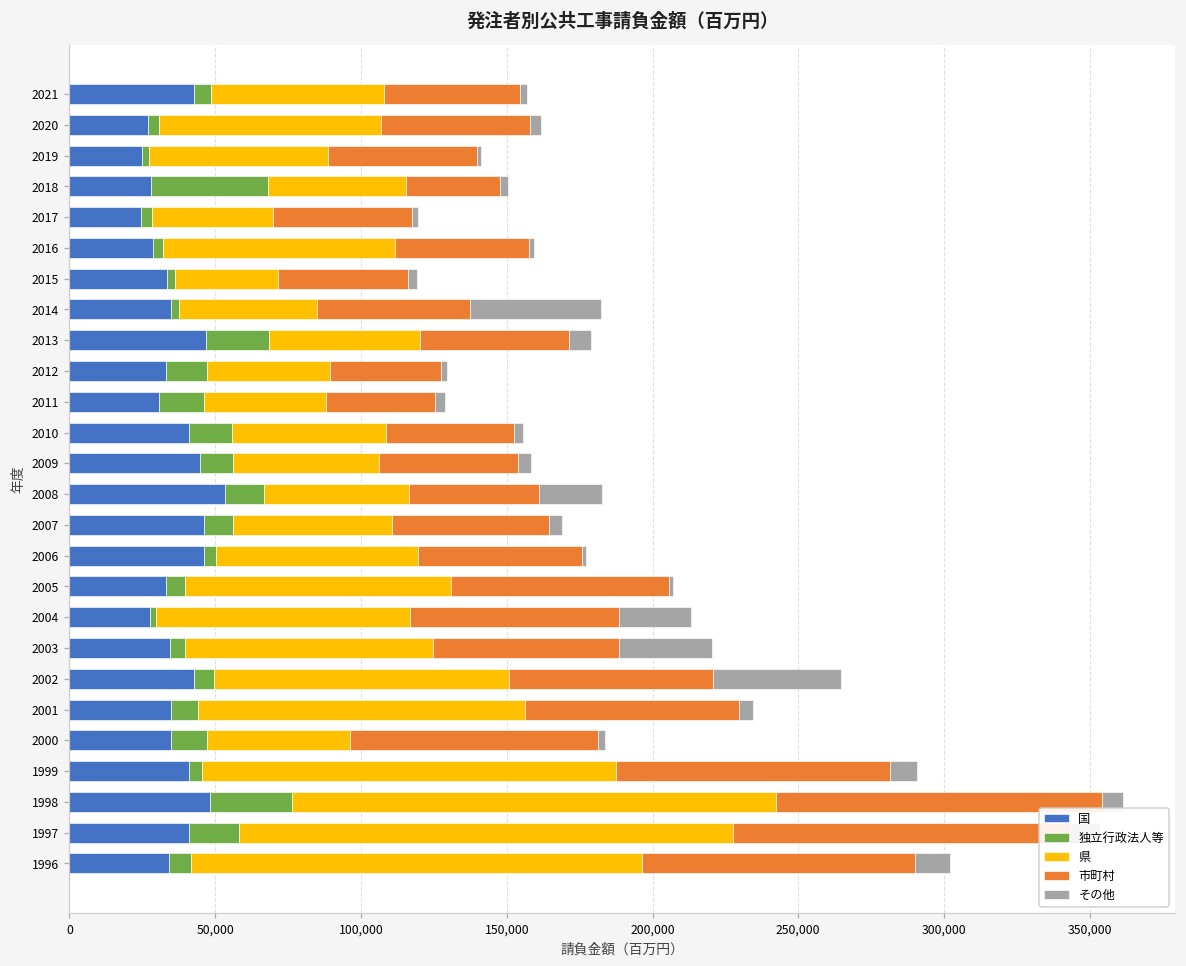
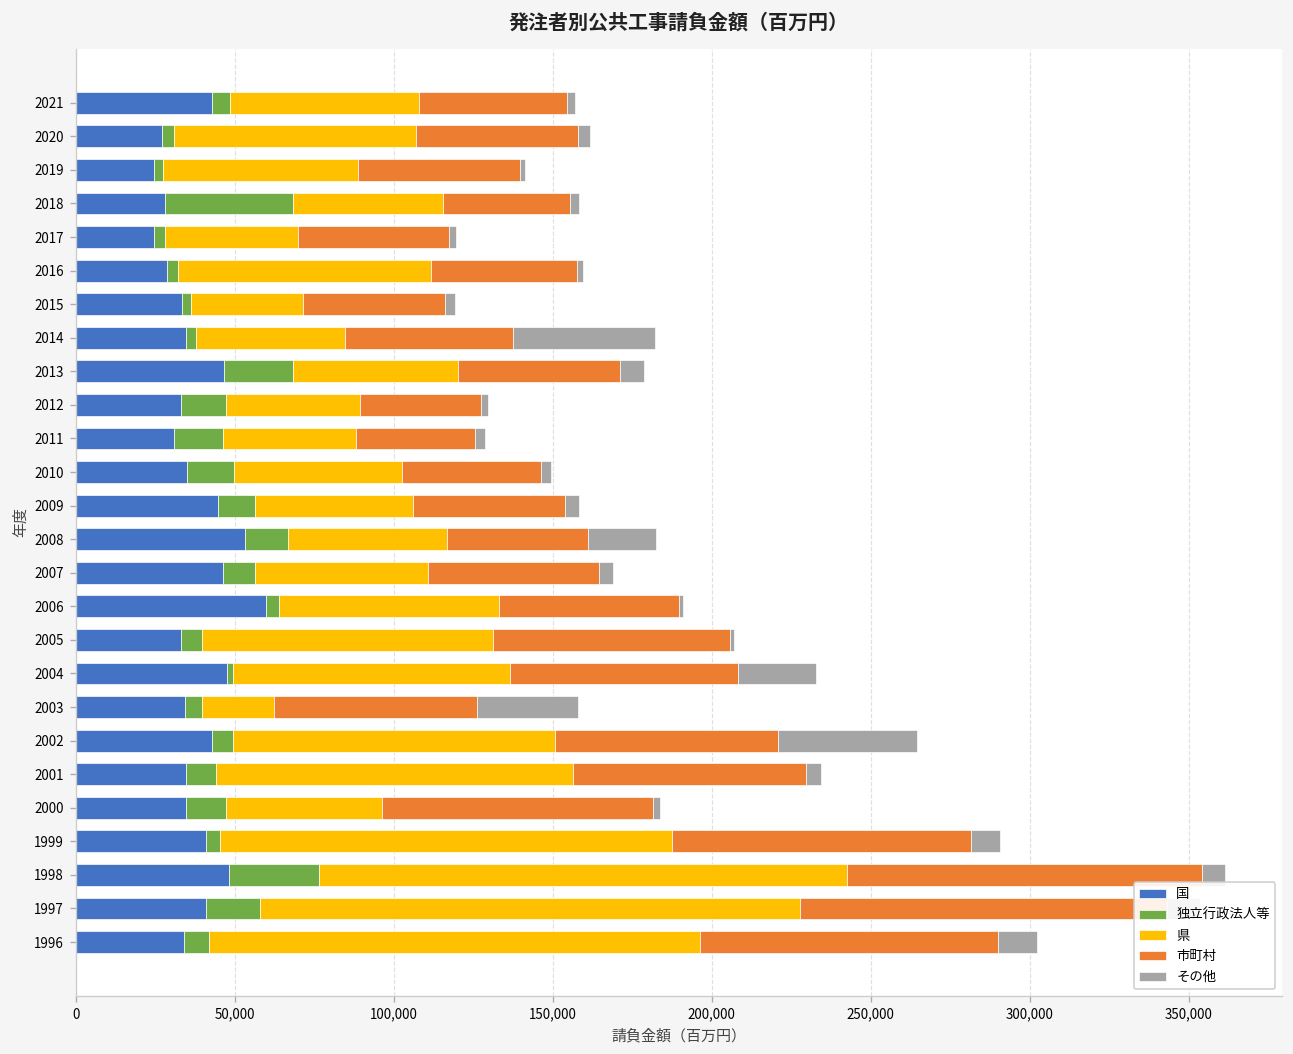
  {
    "国": {
      "2021": "43,000",
      "2020": "27,000",
      "2019": "25,000",
      "2018": "28,000",
      "2017": "24,000",
      "2016": "29,000",
      "2015": "33,000",
      "2014": "35,000",
      "2013": "47,000",
      "2012": "33,000",
      "2011": "31,000",
-     "2010": "41,000",
+     "2010": "35,000",
      "2009": "45,000",
      "2008": "53,000",
      "2007": "46,000",
-     "2006": "46,000",
+     "2006": "60,000",
      "2005": "33,000",
-     "2004": "28,000",
+     "2004": "47,000",
      "2003": "34,000",
      "2002": "43,000",
      "2001": "35,000",
      "2000": "35,000",
      "1999": "41,000",
      "1998": "48,000",
      "1997": "41,000",
      "1996": "34,000"
    },
    "独立行政法人等": {
      "2021": "6,000",
      "2020": "4,000",
      "2019": "3,000",
      "2018": "40,000",
      "2017": "4,000",
      "2016": "3,000",
      "2015": "3,000",
      "2014": "3,000",
      "2013": "22,000",
      "2012": "14,000",
      "2011": "15,000",
      "2010": "15,000",
      "2009": "12,000",
      "2008": "13,000",
      "2007": "10,000",
      "2006": "4,000",
      "2005": "7,000",
      "2004": "2,000",
      "2003": "5,000",
      "2002": "7,000",
      "2001": "9,000",
      "2000": "12,000",
      "1999": "4,000",
      "1998": "28,000",
      "1997": "17,000",
      "1996": "8,000"
    },
    "県": {
      "2021": "59,000",
      "2020": "76,000",
      "2019": "61,000",
      "2018": "47,000",
      "2017": "42,000",
      "2016": "80,000",
      "2015": "35,000",
      "2014": "47,000",
      "2013": "52,000",
      "2012": "42,000",
      "2011": "42,000",
      "2010": "53,000",
      "2009": "50,000",
      "2008": "50,000",
      "2007": "54,000",
      "2006": "69,000",
      "2005": "91,000",
      "2004": "87,000",
-     "2003": "85,000",
+     "2003": "22,000",
      "2002": "101,000",
      "2001": "112,000",
      "2000": "49,000",
      "1999": "142,000",
      "1998": "166,000",
      "1997": "170,000",
      "1996": "155,000"
    },
    "市町村": {
      "2021": "47,000",
      "2020": "51,000",
      "2019": "51,000",
-     "2018": "32,000",
+     "2018": "40,000",
      "2017": "48,000",
      "2016": "46,000",
      "2015": "45,000",
      "2014": "53,000",
      "2013": "51,000",
      "2012": "38,000",
      "2011": "37,000",
      "2010": "44,000",
      "2009": "48,000",
      "2008": "44,000",
      "2007": "54,000",
      "2006": "57,000",
      "2005": "75,000",
      "2004": "72,000",
      "2003": "64,000",
      "2002": "70,000",
      "2001": "73,000",
      "2000": "85,000",
      "1999": "94,000",
      "1998": "112,000",
      "1996": "93,000"
    },
    "その他": {
      "2021": "2,000",
      "2020": "4,000",
      "2019": "1,000",
      "2018": "3,000",
      "2017": "2,000",
      "2016": "2,000",
      "2015": "3,000",
      "2014": "45,000",
      "2013": "8,000",
      "2012": "2,000",
      "2011": "3,000",
      "2010": "3,000",
      "2009": "4,000",
      "2008": "21,000",
      "2007": "5,000",
      "2006": "1,000",
      "2005": "2,000",
      "2004": "25,000",
      "2003": "32,000",
      "2002": "44,000",
      "2001": "5,000",
      "2000": "2,000",
      "1999": "9,000",
      "1998": "7,000",
      "1996": "12,000"
    }
  }
